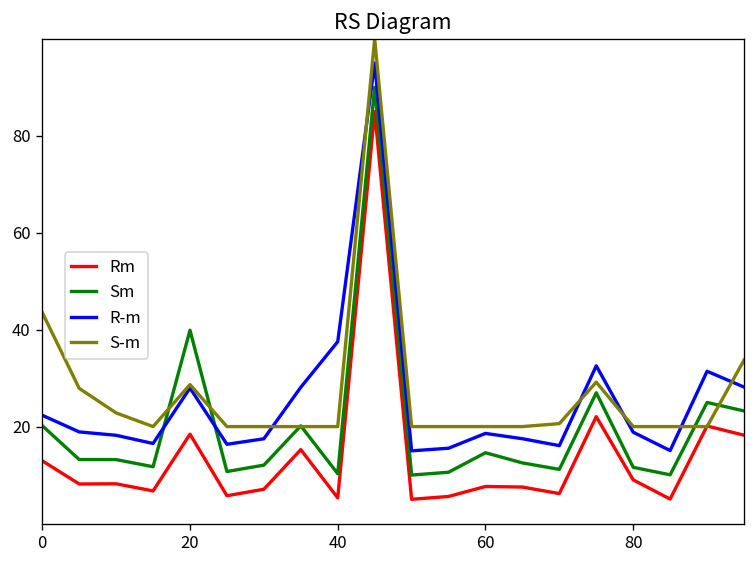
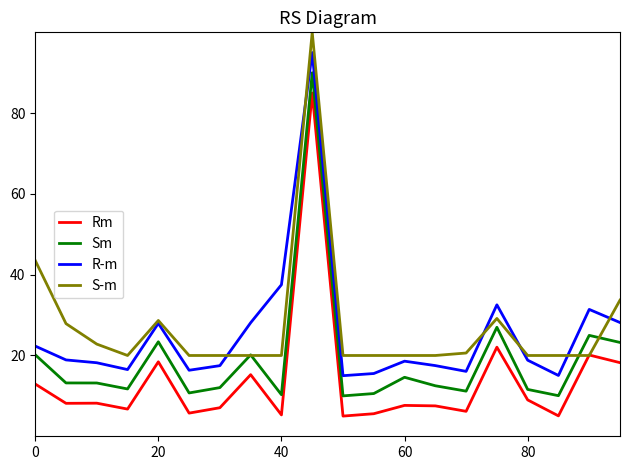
  {
    "Rm": {
      "0": 13,
      "20": 18,
      "40": 5,
      "60": 8,
      "80": 9
    },
    "Sm": {
      "0": 20,
-     "20": 40,
+     "20": 23,
      "40": 10,
      "60": 15,
      "80": 12
    },
    "R-m": {
      "0": 22,
      "20": 28,
      "40": 38,
      "60": 19,
      "80": 19
    },
    "S-m": {
      "0": 44,
      "20": 29,
      "40": 20,
      "60": 20,
      "80": 20
    }
  }
